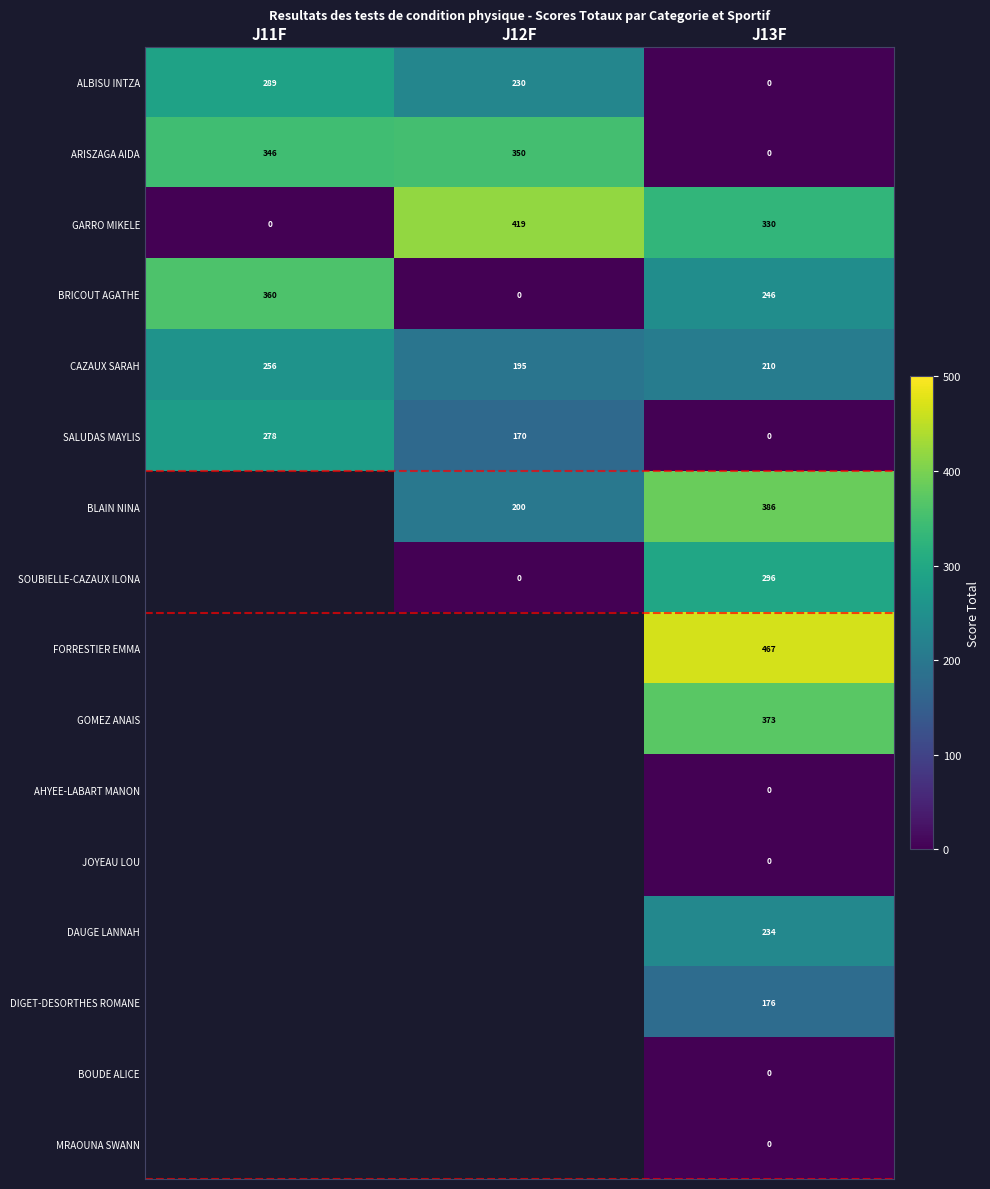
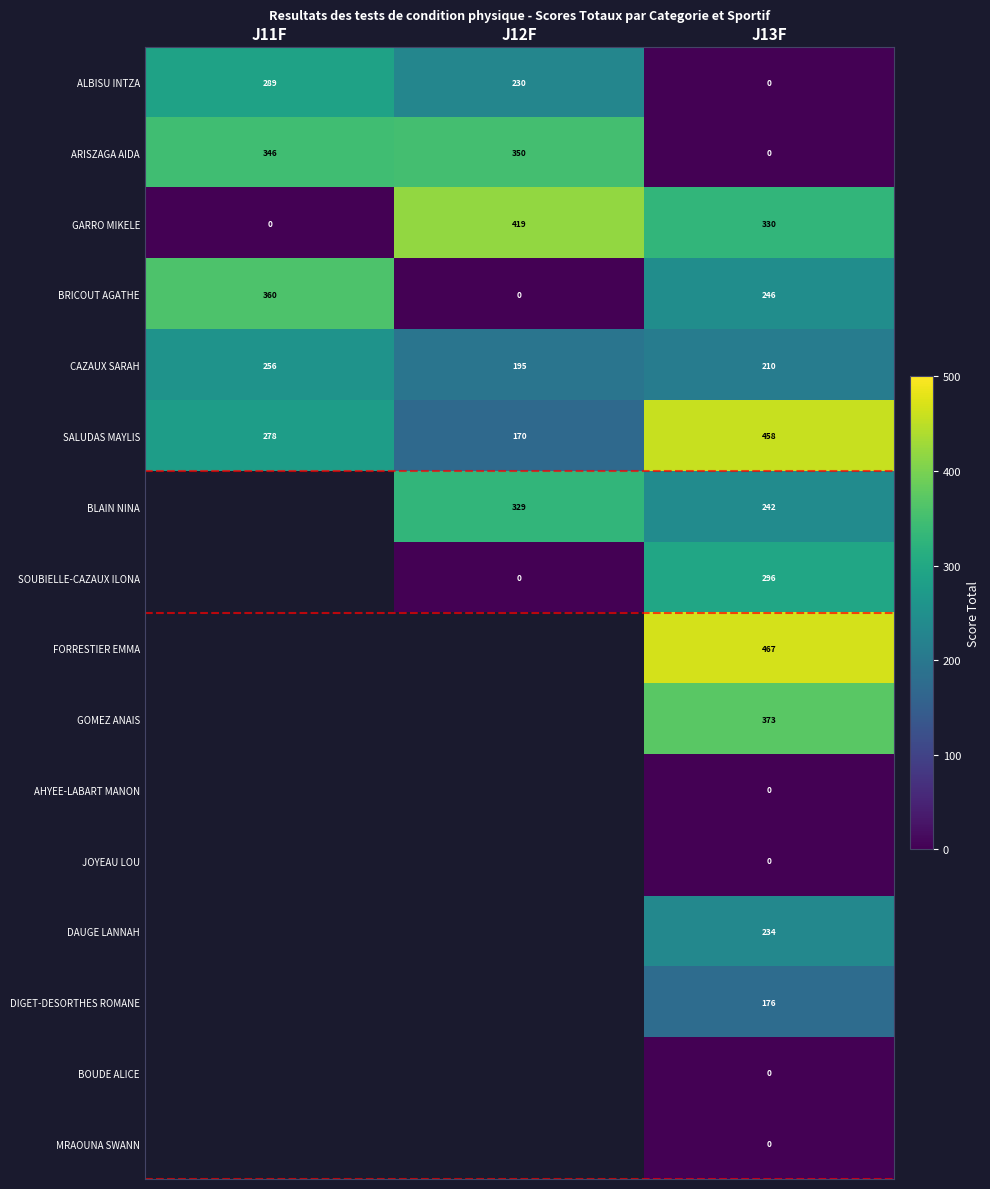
  {
    "ALBISU INTZA": {
      "J11F": 289,
      "J12F": 230,
      "J13F": 0
    },
    "ARISZAGA AIDA": {
      "J11F": 346,
      "J12F": 350,
      "J13F": 0
    },
    "GARRO MIKELE": {
      "J11F": 0,
      "J12F": 419,
      "J13F": 330
    },
    "BRICOUT AGATHE": {
      "J11F": 360,
      "J12F": 0,
      "J13F": 246
    },
    "CAZAUX SARAH": {
      "J11F": 256,
      "J12F": 195,
      "J13F": 210
    },
    "SALUDAS MAYLIS": {
      "J11F": 278,
      "J12F": 170,
-     "J13F": 0
+     "J13F": 458
    },
    "BLAIN NINA": {
-     "J12F": 200,
-     "J13F": 386
+     "J12F": 329,
+     "J13F": 242
    },
    "SOUBIELLE-CAZAUX ILONA": {
      "J12F": 0,
      "J13F": 296
    },
    "FORRESTIER EMMA": {
      "J13F": 467
    },
    "GOMEZ ANAIS": {
      "J13F": 373
    },
    "AHYEE-LABART MANON": {
      "J13F": 0
    },
    "JOYEAU LOU": {
      "J13F": 0
    },
    "DAUGE LANNAH": {
      "J13F": 234
    },
    "DIGET-DESORTHES ROMANE": {
      "J13F": 176
    },
    "BOUDE ALICE": {
      "J13F": 0
    },
    "MRAOUNA SWANN": {
      "J13F": 0
    }
  }
